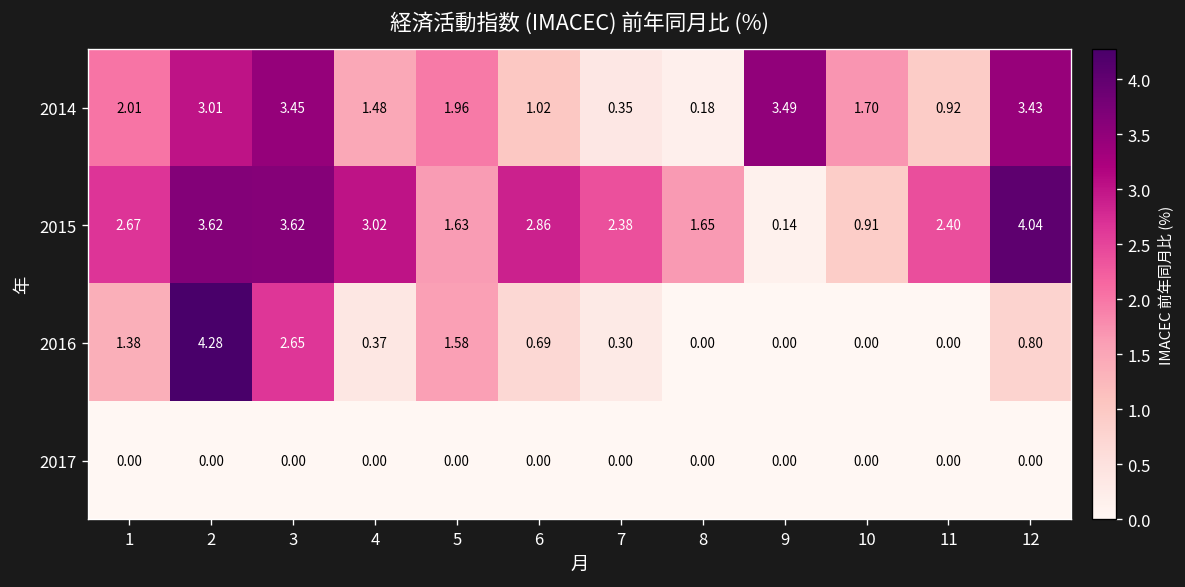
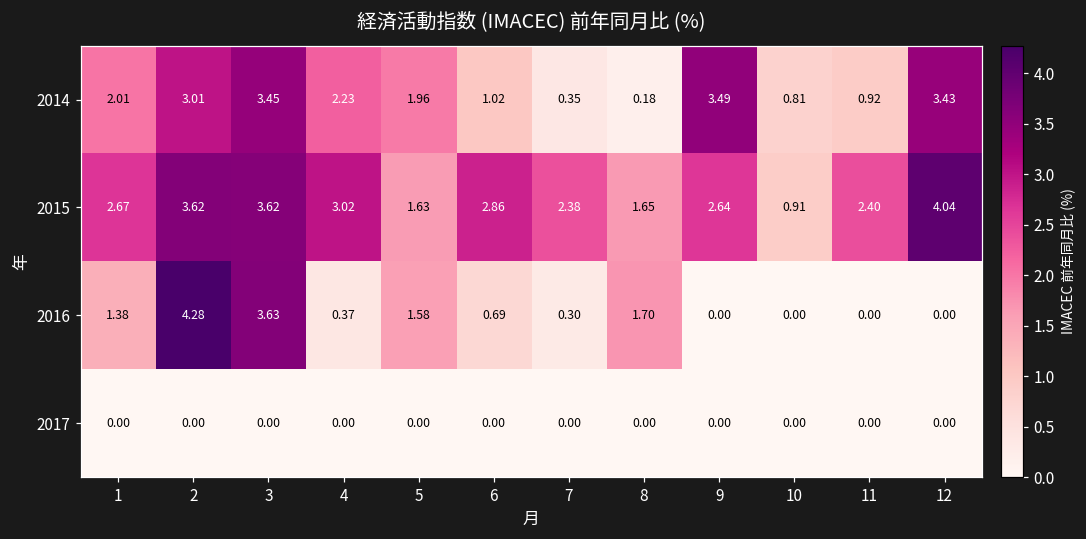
  {
    "2014": {
      "1": 2.01,
      "2": 3.01,
      "3": 3.45,
-     "4": 1.48,
+     "4": 2.23,
      "5": 1.96,
      "6": 1.02,
      "7": 0.35,
      "8": 0.18,
      "9": 3.49,
-     "10": 1.70,
+     "10": 0.81,
      "11": 0.92,
      "12": 3.43
    },
    "2015": {
      "1": 2.67,
      "2": 3.62,
      "3": 3.62,
      "4": 3.02,
      "5": 1.63,
      "6": 2.86,
      "7": 2.38,
      "8": 1.65,
-     "9": 0.14,
+     "9": 2.64,
      "10": 0.91,
      "11": 2.40,
      "12": 4.04
    },
    "2016": {
      "1": 1.38,
      "2": 4.28,
-     "3": 2.65,
+     "3": 3.63,
      "4": 0.37,
      "5": 1.58,
      "6": 0.69,
      "7": 0.30,
-     "8": 0.00,
+     "8": 1.70,
      "9": 0.00,
      "10": 0.00,
      "11": 0.00,
-     "12": 0.80
+     "12": 0.00
    },
    "2017": {
      "1": 0.00,
      "2": 0.00,
      "3": 0.00,
      "4": 0.00,
      "5": 0.00,
      "6": 0.00,
      "7": 0.00,
      "8": 0.00,
      "9": 0.00,
      "10": 0.00,
      "11": 0.00,
      "12": 0.00
    }
  }
